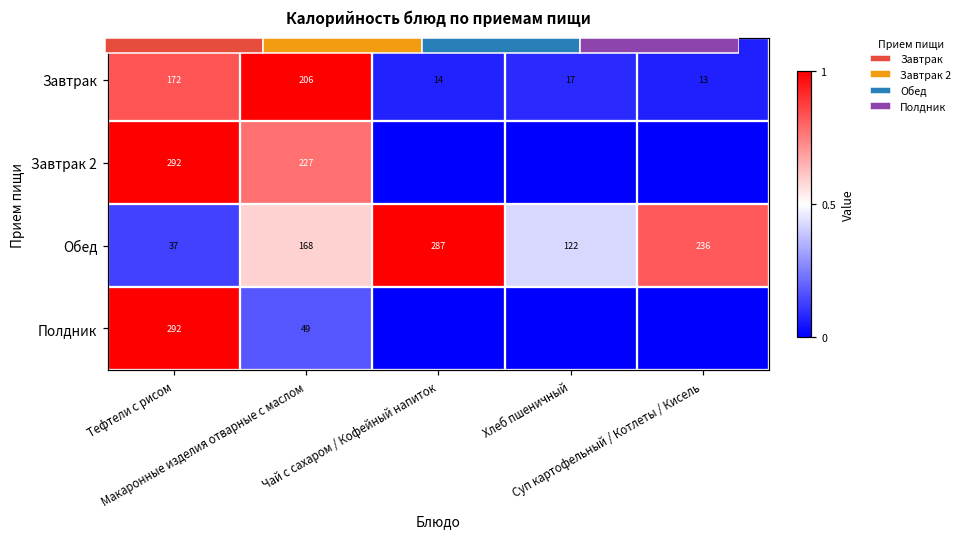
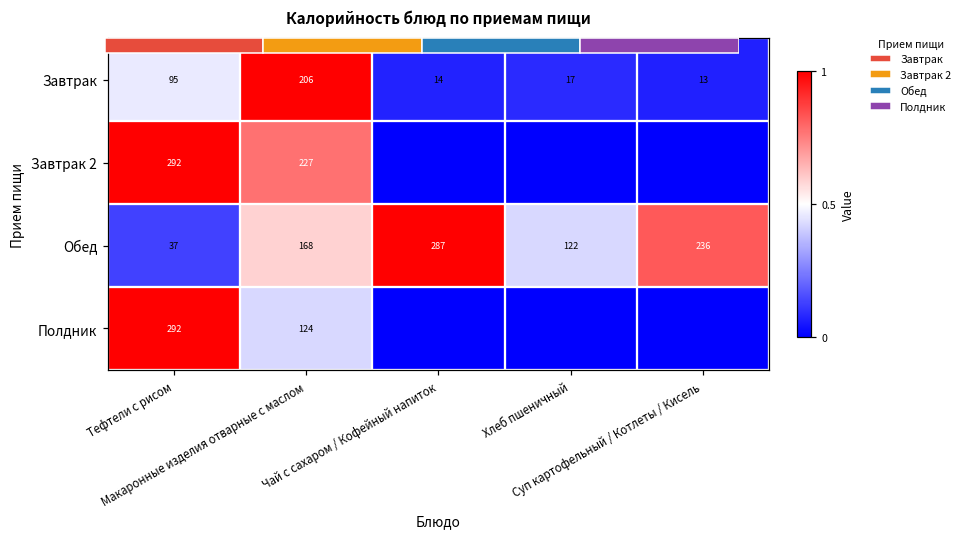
  {
    "Калорийность блюд по приемам пищи": {
      "Завтрак": {
-       "Тефтели с рисом": 172,
+       "Тефтели с рисом": 95,
        "Макаронные изделия отварные с маслом": 206,
        "Чай с сахаром / Кофейный напиток": 14,
        "Хлеб пшеничный": 17,
        "Суп картофельный / Котлеты / Кисель": 13
      },
      "Завтрак 2": {
        "Тефтели с рисом": 292,
        "Макаронные изделия отварные с маслом": 227
      },
      "Обед": {
        "Тефтели с рисом": 37,
        "Макаронные изделия отварные с маслом": 168,
        "Чай с сахаром / Кофейный напиток": 287,
        "Хлеб пшеничный": 122,
        "Суп картофельный / Котлеты / Кисель": 236
      },
      "Полдник": {
        "Тефтели с рисом": 292,
-       "Макаронные изделия отварные с маслом": 49
+       "Макаронные изделия отварные с маслом": 124
      }
    }
  }
